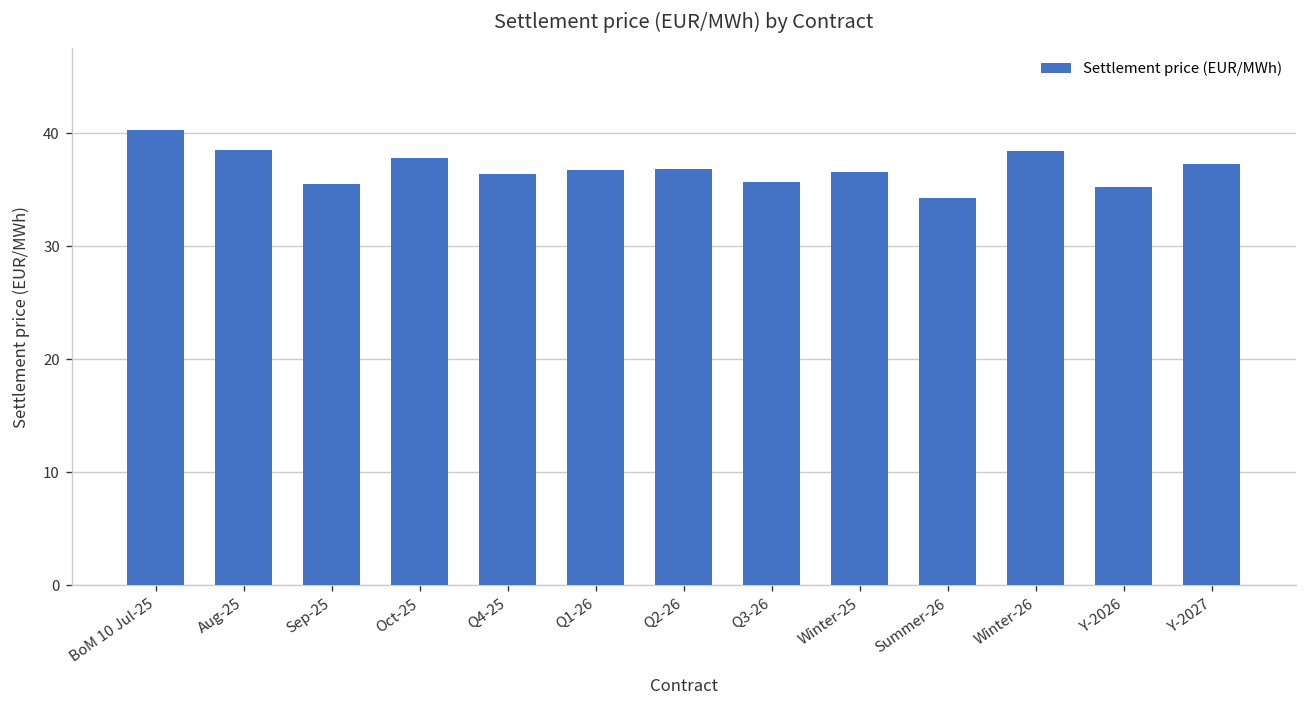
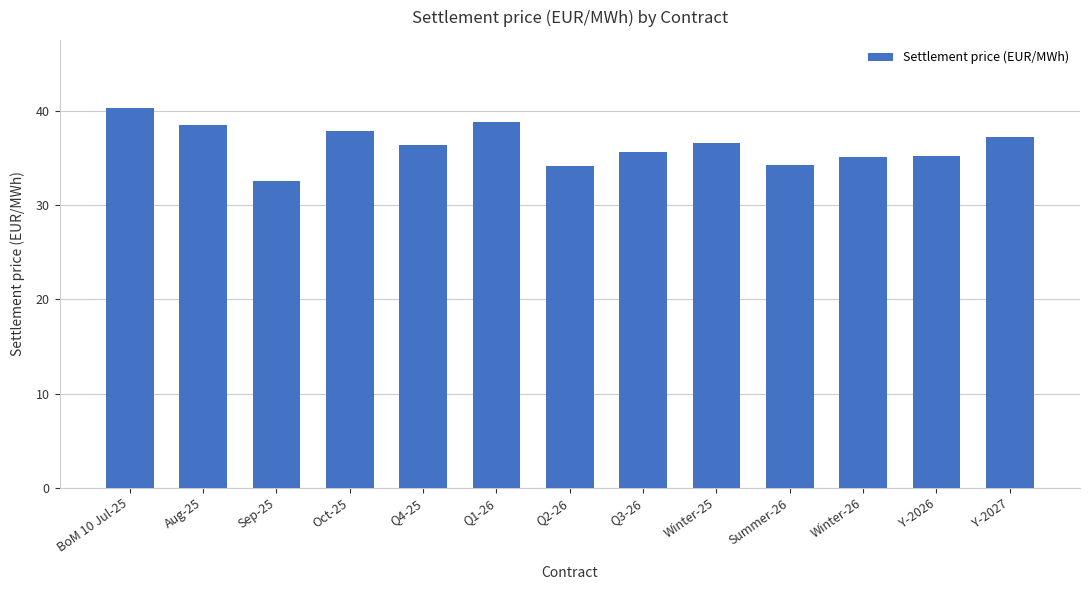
  {
    "BoM 10 Jul-25": 40,
    "Aug-25": 39,
-   "Sep-25": 36,
+   "Sep-25": 33,
    "Oct-25": 38,
    "Q4-25": 36,
-   "Q1-26": 37,
-   "Q2-26": 37,
+   "Q1-26": 39,
+   "Q2-26": 34,
    "Q3-26": 36,
    "Winter-25": 37,
    "Summer-26": 34,
-   "Winter-26": 38,
+   "Winter-26": 35,
    "Y-2026": 35,
    "Y-2027": 37
  }
